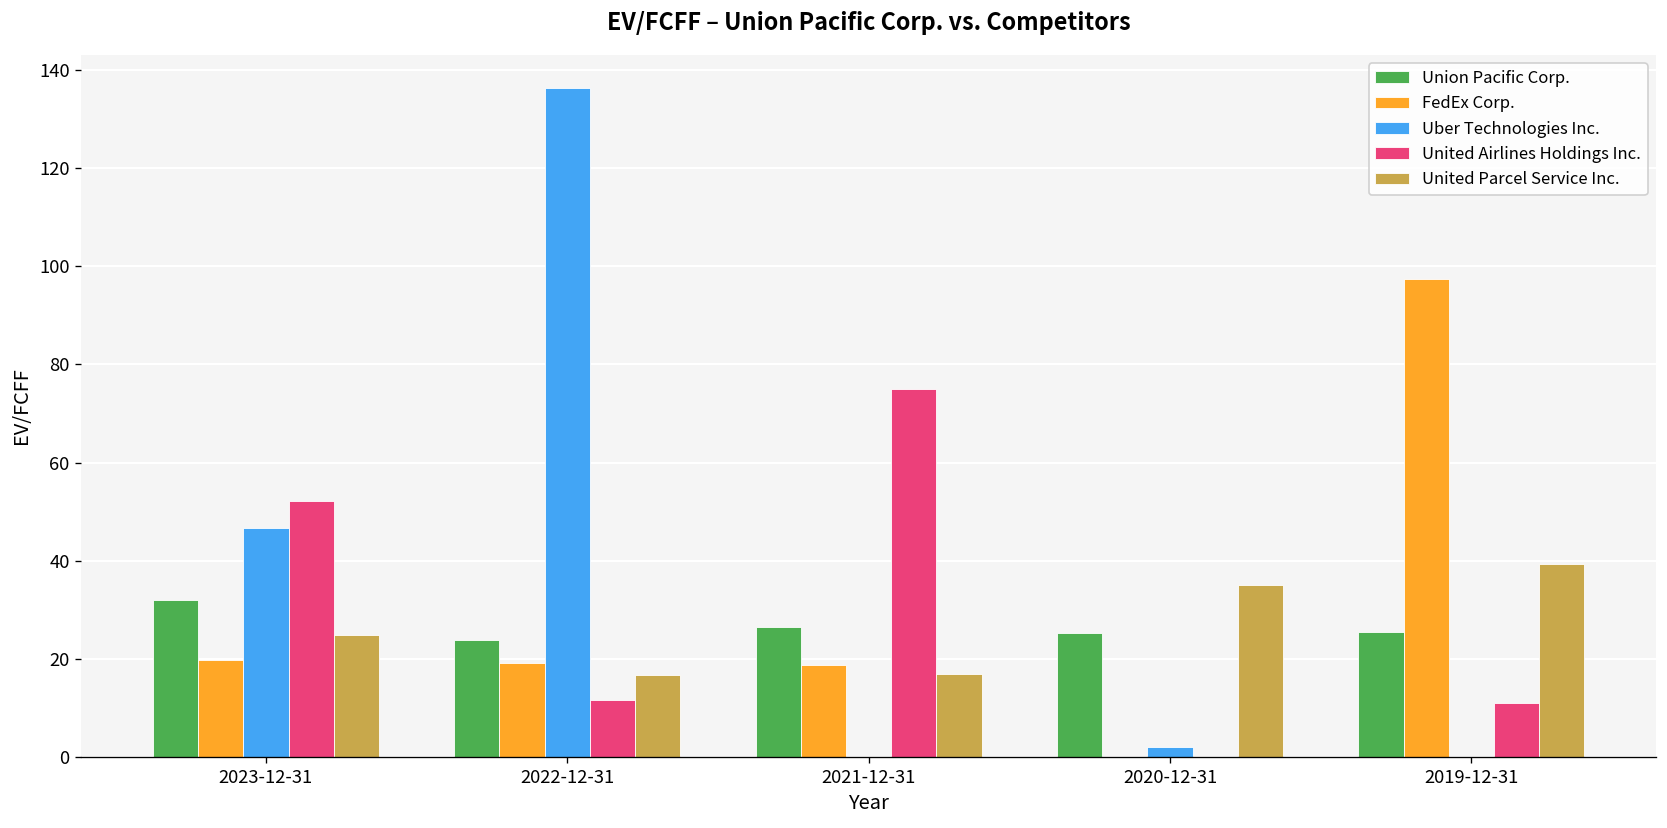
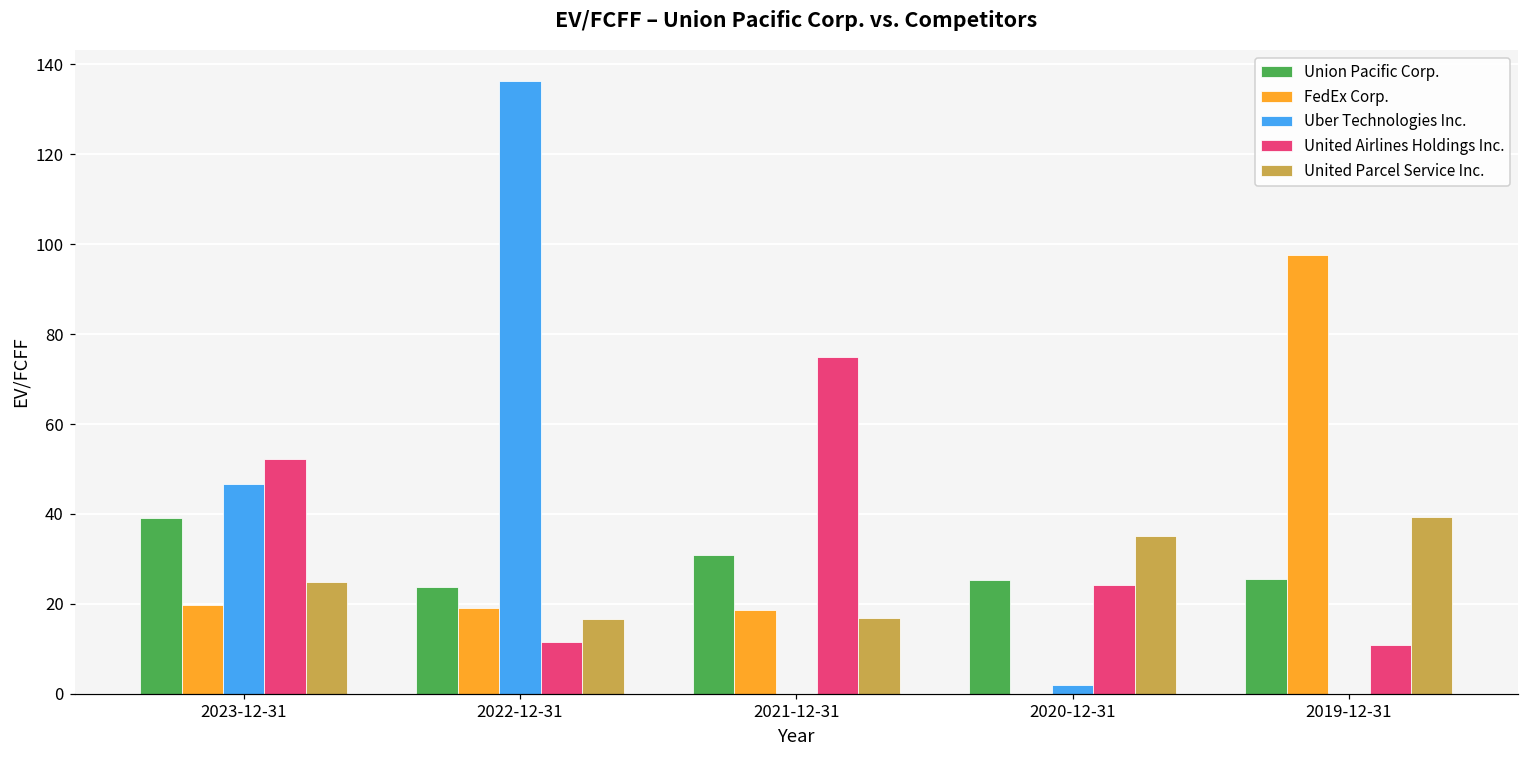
  {
    "Union Pacific Corp.": {
-     "2023-12-31": 32,
+     "2023-12-31": 39,
      "2022-12-31": 24,
-     "2021-12-31": 26,
+     "2021-12-31": 31,
      "2020-12-31": 25,
      "2019-12-31": 25
    },
    "FedEx Corp.": {
      "2023-12-31": 20,
      "2022-12-31": 19,
      "2021-12-31": 19,
      "2020-12-31": 0,
      "2019-12-31": 98
    },
    "Uber Technologies Inc.": {
      "2023-12-31": 47,
      "2022-12-31": 136,
      "2021-12-31": 0,
      "2020-12-31": 2,
      "2019-12-31": 0
    },
    "United Airlines Holdings Inc.": {
      "2023-12-31": 52,
      "2022-12-31": 12,
      "2021-12-31": 75,
-     "2020-12-31": 0,
+     "2020-12-31": 24,
      "2019-12-31": 11
    },
    "United Parcel Service Inc.": {
      "2023-12-31": 25,
      "2022-12-31": 17,
      "2021-12-31": 17,
      "2020-12-31": 35,
      "2019-12-31": 39
    }
  }
